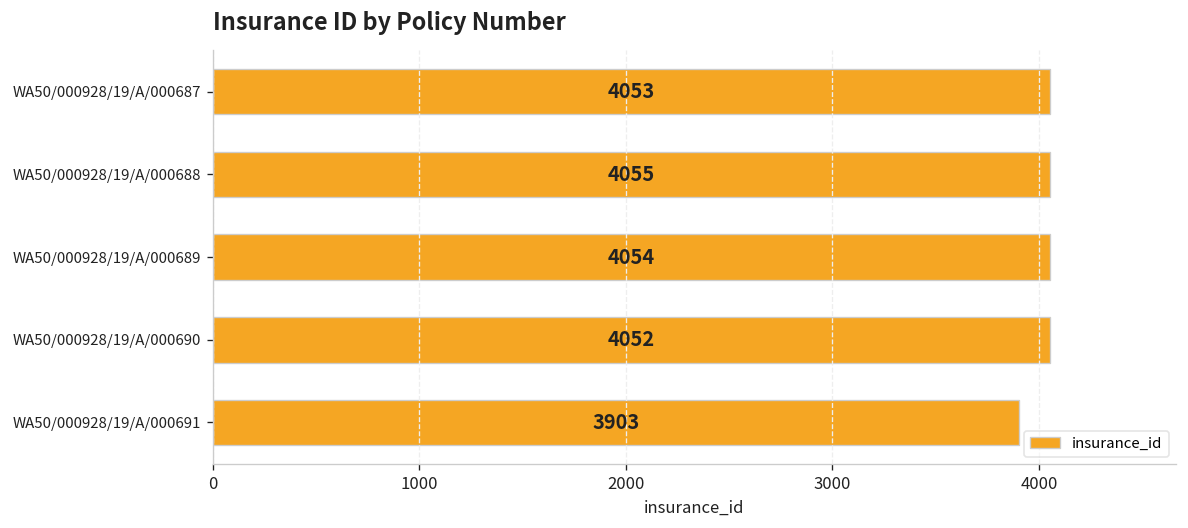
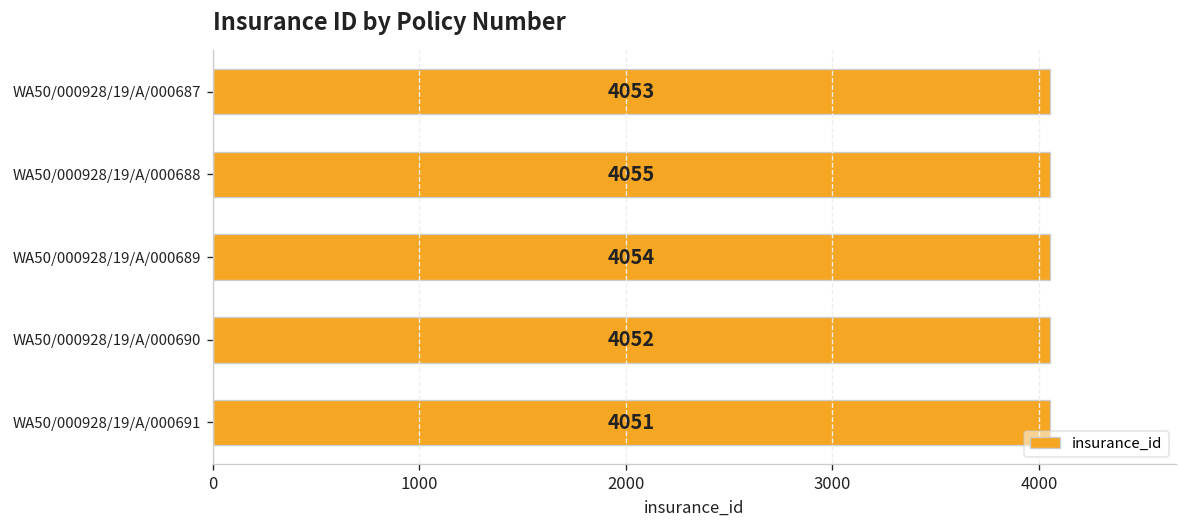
  {
    "WA50/000928/19/A/000687": 4053,
    "WA50/000928/19/A/000688": 4055,
    "WA50/000928/19/A/000689": 4054,
    "WA50/000928/19/A/000690": 4052,
-   "WA50/000928/19/A/000691": 3903
+   "WA50/000928/19/A/000691": 4051
  }
